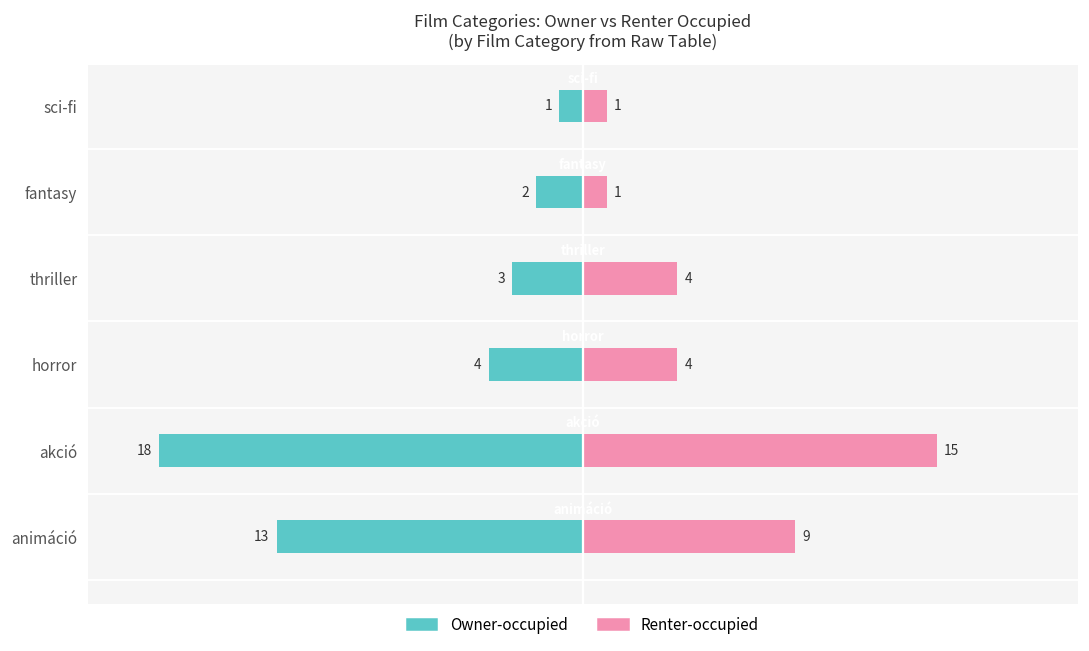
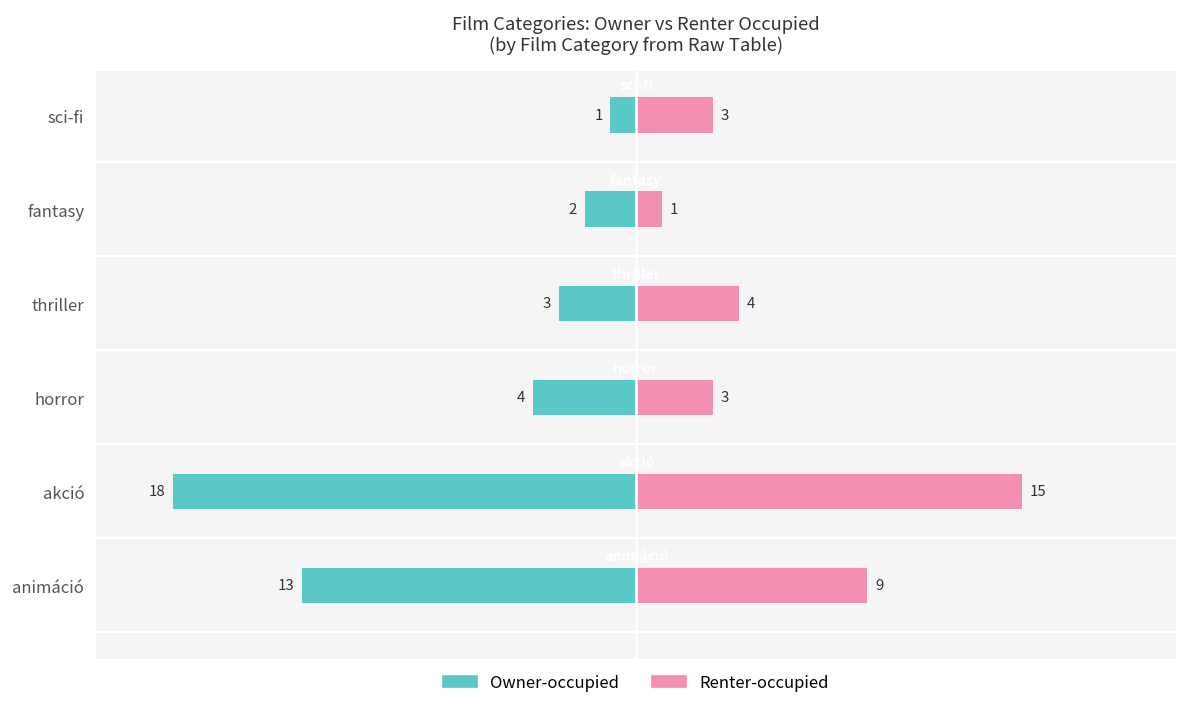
  {
    "Renter-occupied": {
-     "sci-fi": 1,
+     "sci-fi": 3,
      "fantasy": 1,
      "thriller": 4,
-     "horror": 4,
+     "horror": 3,
      "akció": 15,
      "animáció": 9
    }
  }
